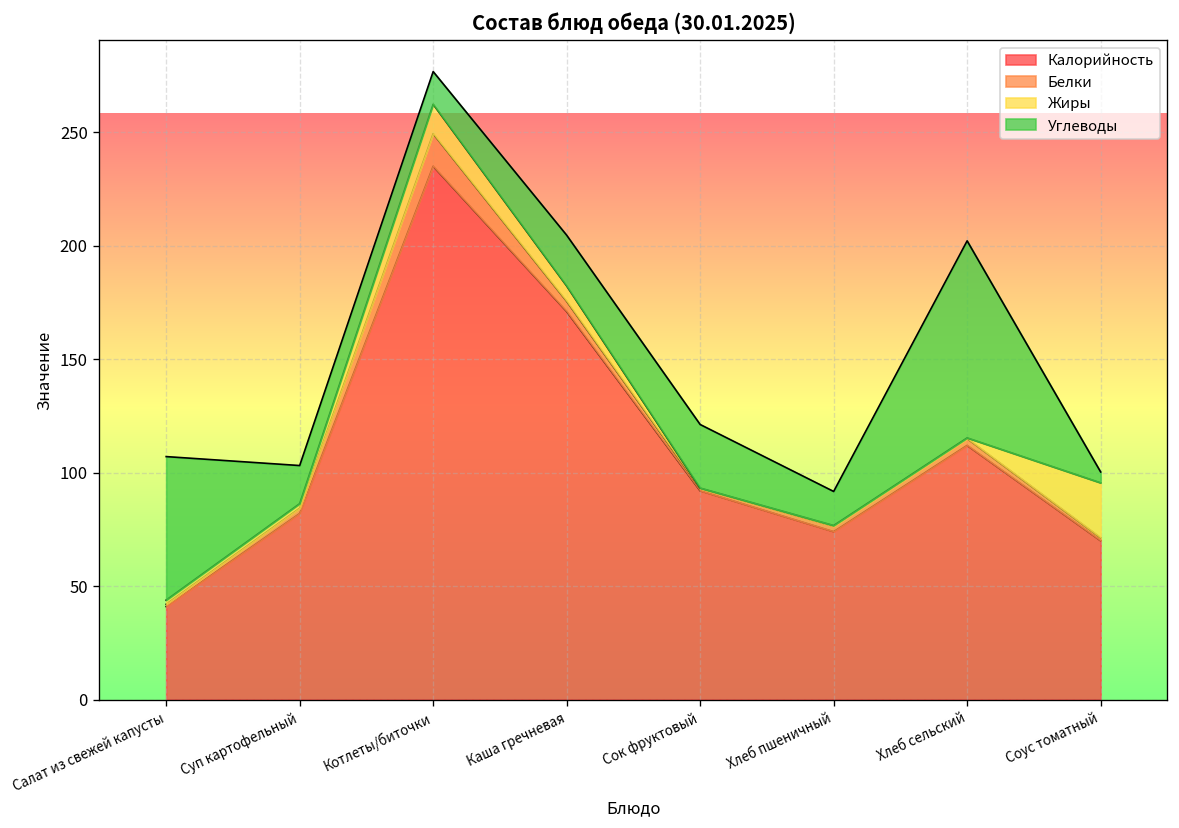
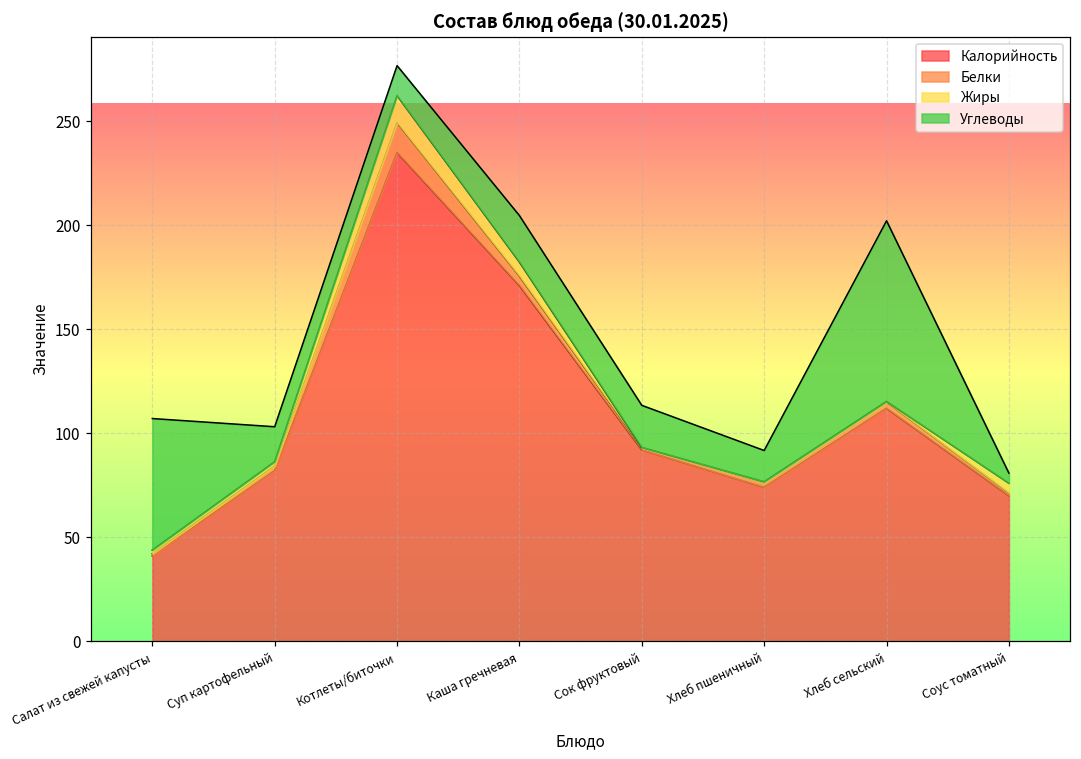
  {
    "Калорийность": {
      "Суп картофельный": 82,
      "Котлеты/биточки": 235,
      "Каша гречневая": 171,
      "Хлеб пшеничный": 74,
      "Хлеб сельский": 112
    },
    "Белки": {
      "Суп картофельный": 2,
      "Котлеты/биточки": 14,
      "Каша гречневая": 5
    },
    "Жиры": {
      "Салат из свежей капусты": 2,
      "Суп картофельный": 2,
      "Котлеты/биточки": 13,
      "Каша гречневая": 7,
-     "Соус томатный": 24
+     "Соус томатный": 5
    },
    "Углеводы": {
      "Салат из свежей капусты": 63,
      "Суп картофельный": 17,
      "Котлеты/биточки": 14,
      "Каша гречневая": 22,
-     "Сок фруктовый": 28,
+     "Сок фруктовый": 20,
      "Хлеб пшеничный": 15,
      "Хлеб сельский": 87,
      "Соус томатный": 5
    }
  }
